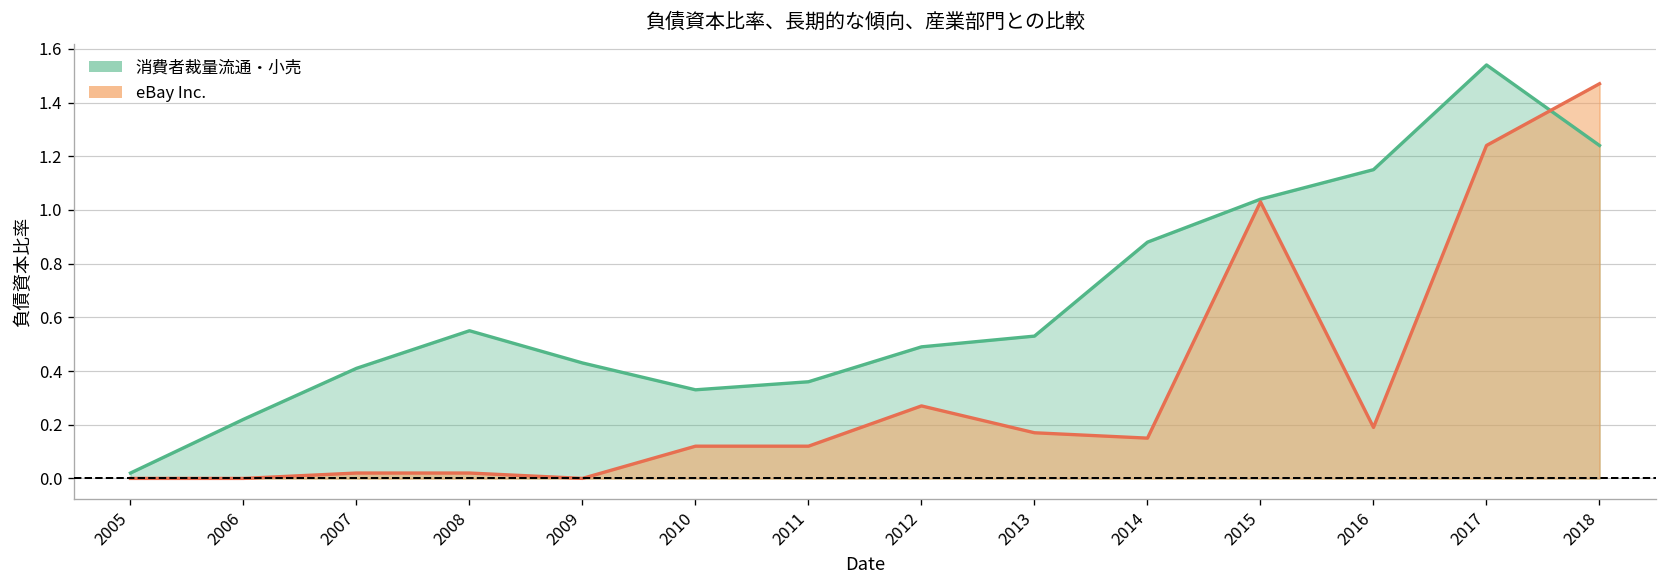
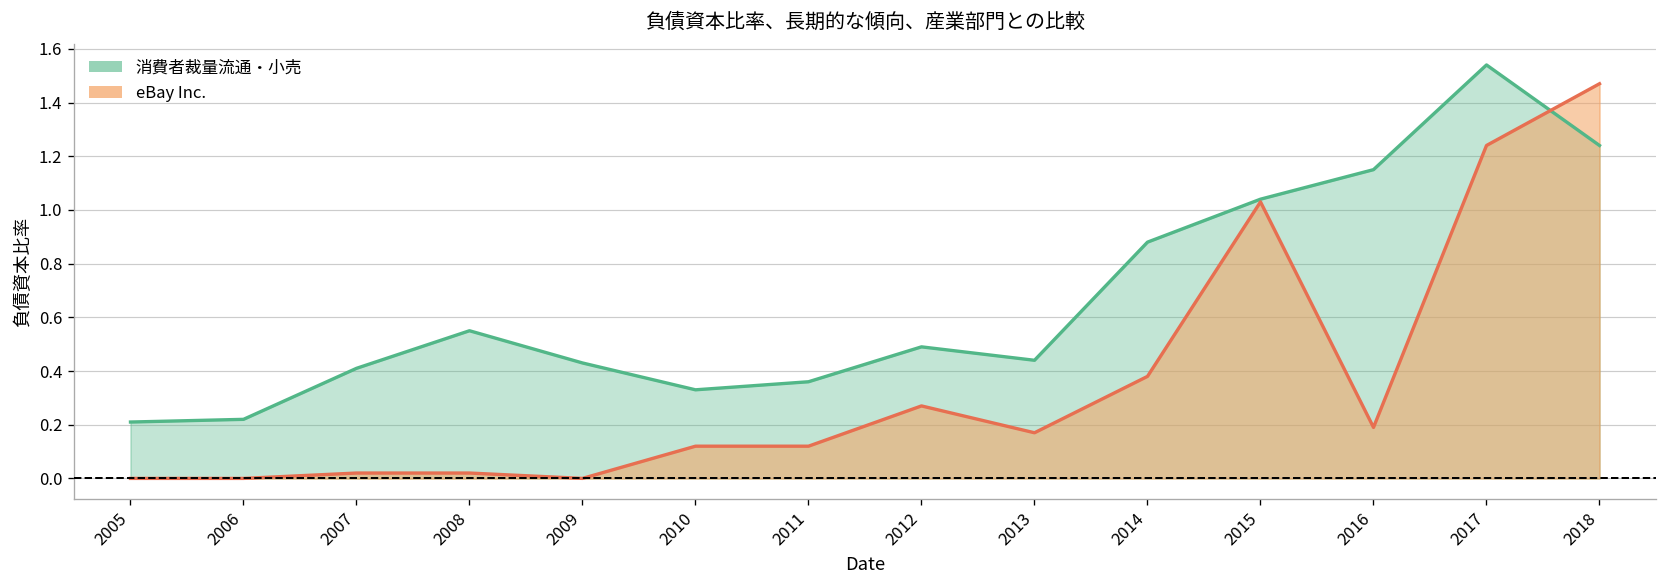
  {
    "消費者裁量流通・小売": {
-     "2005": 0.02,
+     "2005": 0.21,
      "2006": 0.22,
      "2007": 0.41,
      "2008": 0.55,
      "2009": 0.43,
      "2010": 0.33,
      "2011": 0.36,
      "2012": 0.49,
-     "2013": 0.53,
+     "2013": 0.44,
      "2014": 0.88,
      "2016": 1.15,
      "2017": 1.54,
      "2018": 1.24
    },
    "eBay Inc.": {
      "2005": 0.00,
      "2006": 0.00,
      "2007": 0.02,
      "2008": 0.02,
      "2009": 0.00,
      "2010": 0.12,
      "2011": 0.12,
      "2012": 0.27,
      "2013": 0.17,
-     "2014": 0.15,
+     "2014": 0.38,
      "2016": 0.19,
      "2017": 1.24,
      "2018": 1.47
    }
  }
